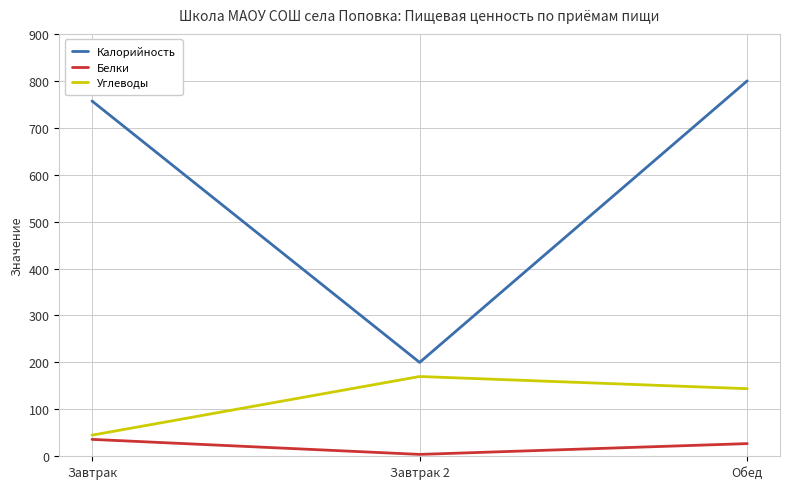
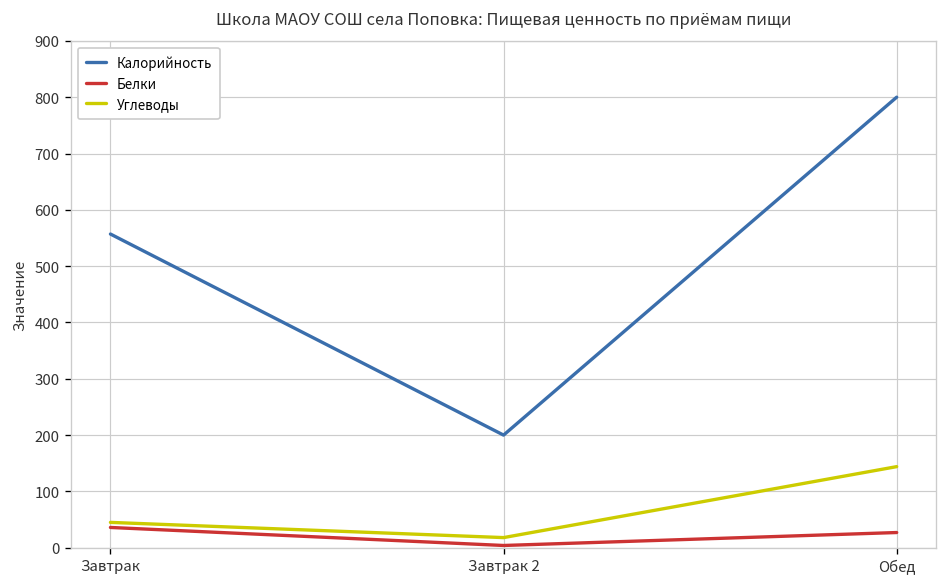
  {
    "Калорийность": {
-     "Завтрак": 760,
+     "Завтрак": 560,
      "Завтрак 2": 200,
      "Обед": 800
    },
    "Белки": {
      "Завтрак": 40,
      "Завтрак 2": 0,
      "Обед": 30
    },
    "Углеводы": {
      "Завтрак": 50,
-     "Завтрак 2": 170,
+     "Завтрак 2": 20,
      "Обед": 140
    }
  }
